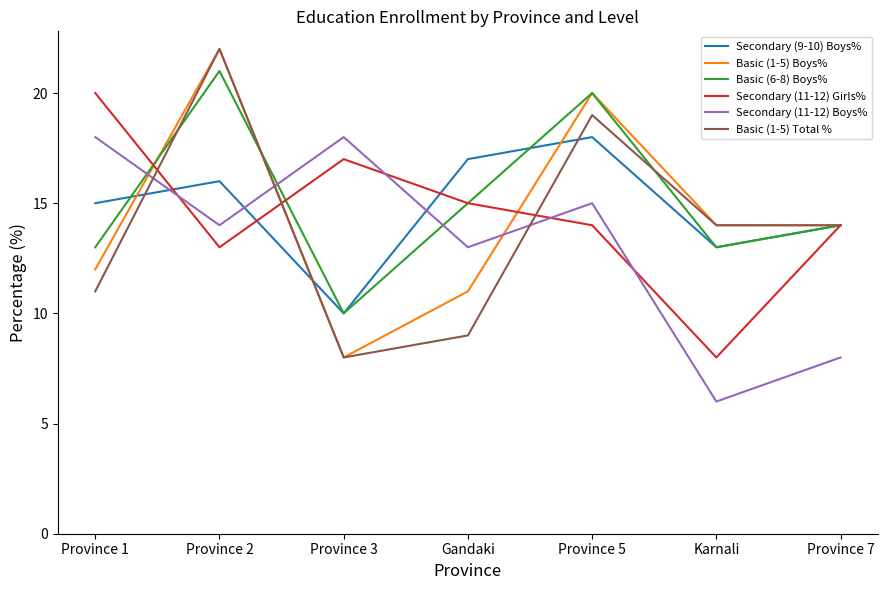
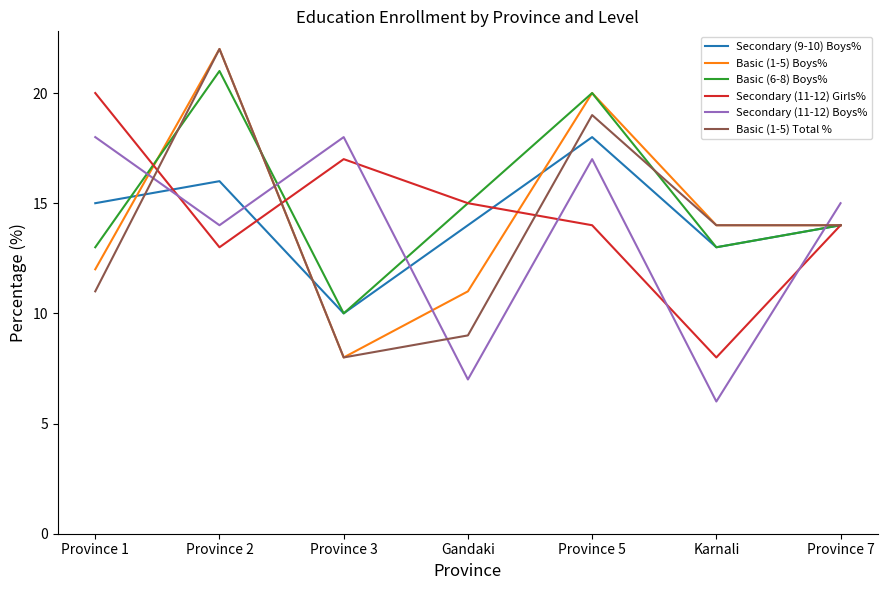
  {
    "Secondary (9-10) Boys%": {
      "Province 1": 15,
      "Province 2": 16,
-     "Gandaki": 17,
+     "Gandaki": 14,
      "Province 5": 18
    },
    "Basic (1-5) Boys%": {
      "Province 1": 12,
      "Gandaki": 11
    },
    "Basic (6-8) Boys%": {
      "Province 1": 13,
      "Province 2": 21
    },
    "Secondary (11-12) Girls%": {
      "Province 1": 20,
      "Province 2": 13,
      "Province 3": 17,
      "Province 5": 14,
      "Karnali": 8
    },
    "Secondary (11-12) Boys%": {
      "Province 1": 18,
      "Province 2": 14,
      "Province 3": 18,
-     "Gandaki": 13,
-     "Province 5": 15,
+     "Gandaki": 7,
+     "Province 5": 17,
      "Karnali": 6,
-     "Province 7": 8
+     "Province 7": 15
    },
    "Basic (1-5) Total %": {
      "Province 1": 11,
      "Gandaki": 9,
      "Province 5": 19
    }
  }
